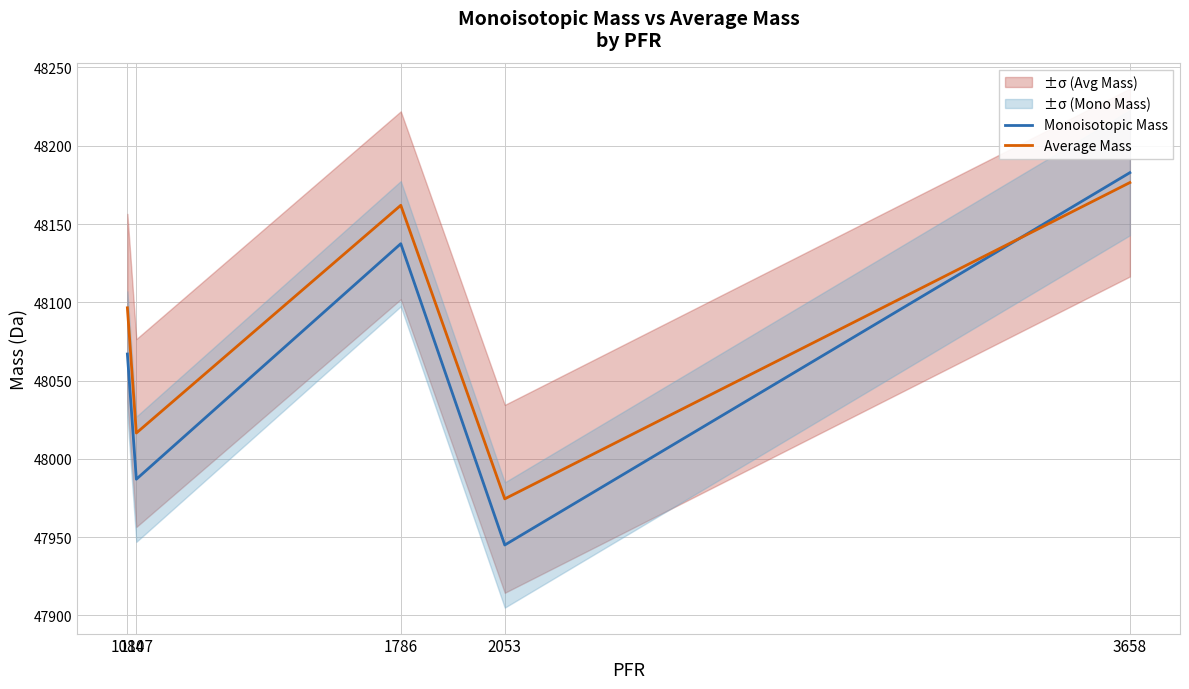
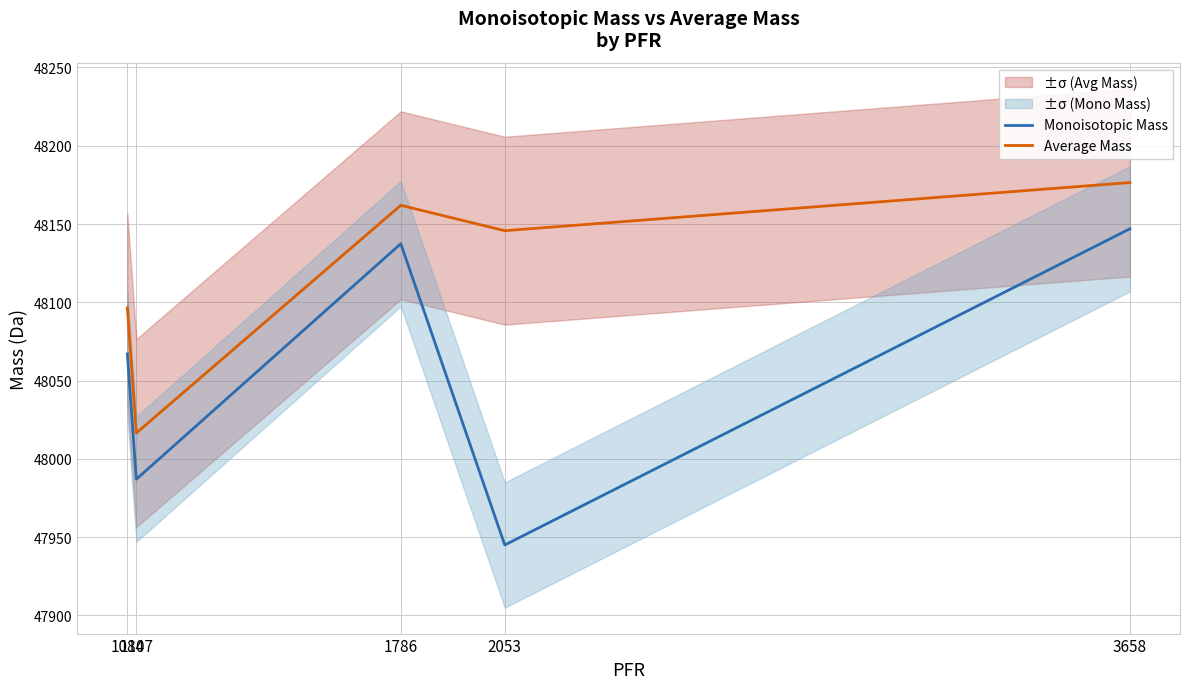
  {
    "Monoisotopic Mass": {
      "1786": 48137,
      "2053": 47945,
-     "3658": 48183
+     "3658": 48147
    },
    "Average Mass": {
      "1786": 48162,
-     "2053": 47974,
+     "2053": 48146,
      "3658": 48176
    }
  }
